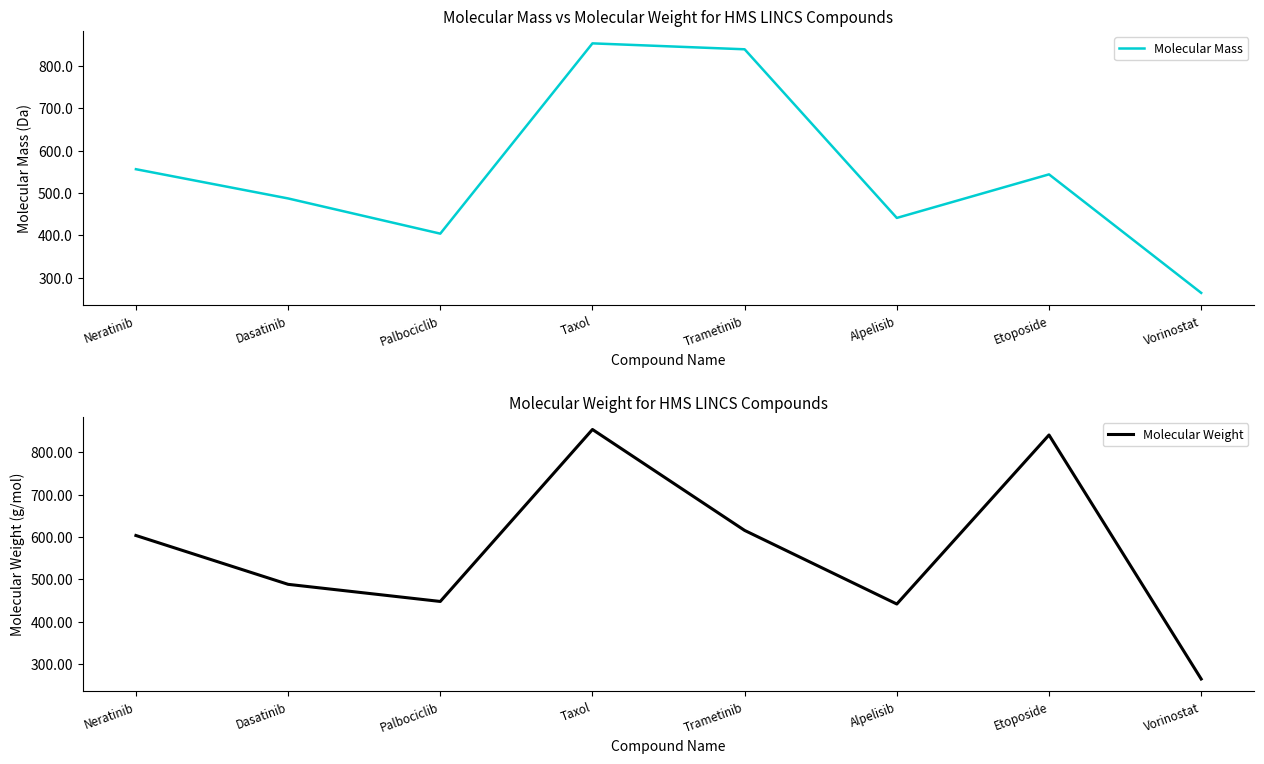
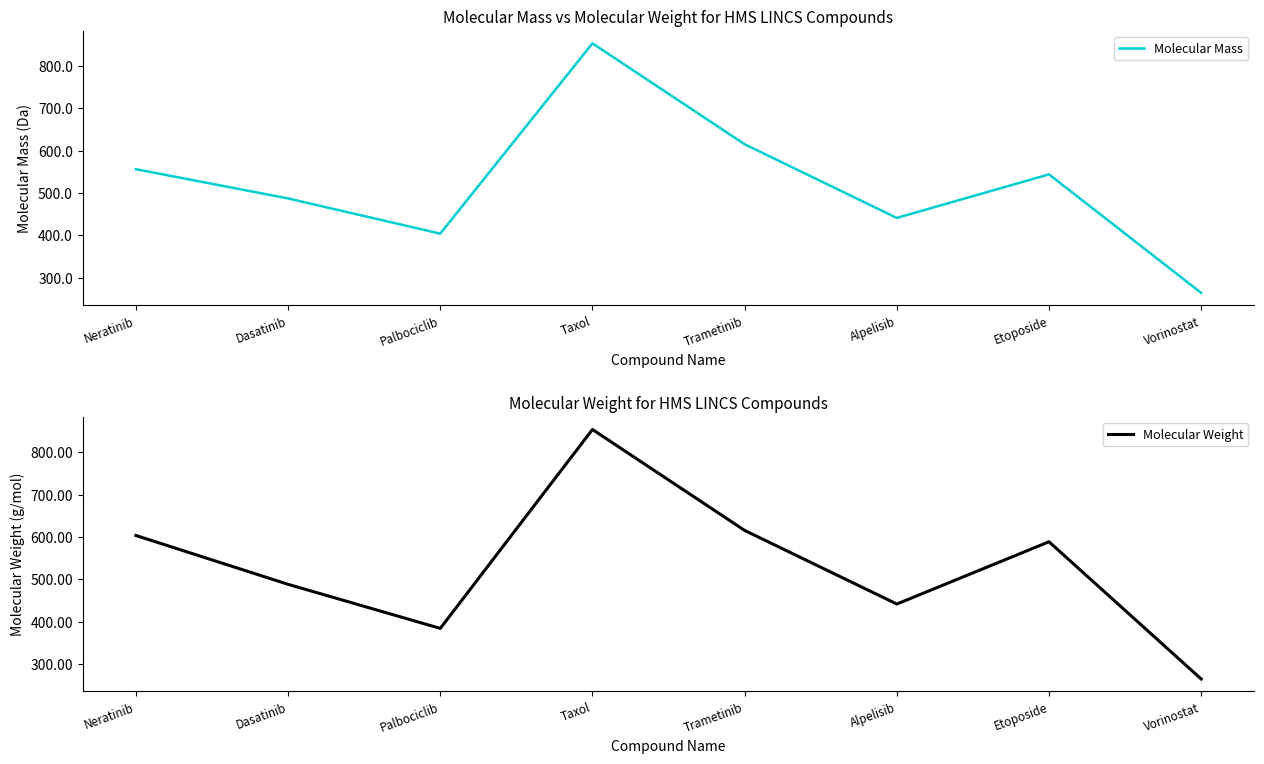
  {
    "Molecular Mass vs Molecular Weight for HMS LINCS Compounds": {
      "Neratinib": 560,
      "Dasatinib": 490,
      "Palbociclib": 400,
      "Taxol": 850,
-     "Trametinib": 840,
+     "Trametinib": 620,
      "Alpelisib": 440,
      "Etoposide": 540,
      "Vorinostat": 260
    },
    "Molecular Weight for HMS LINCS Compounds": {
      "Neratinib": 600,
      "Dasatinib": 490,
-     "Palbociclib": 450,
+     "Palbociclib": 380,
      "Taxol": 850,
      "Trametinib": 620,
      "Alpelisib": 440,
-     "Etoposide": 840,
+     "Etoposide": 590,
      "Vorinostat": 260
    }
  }
